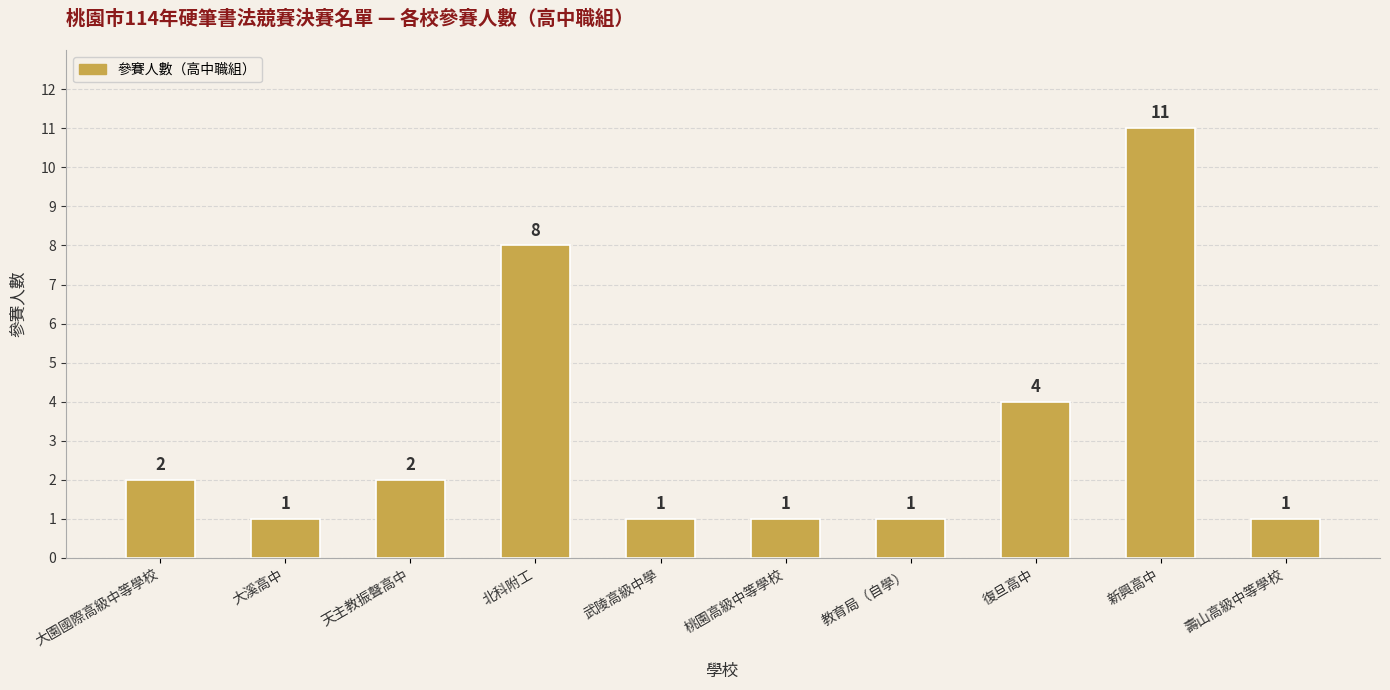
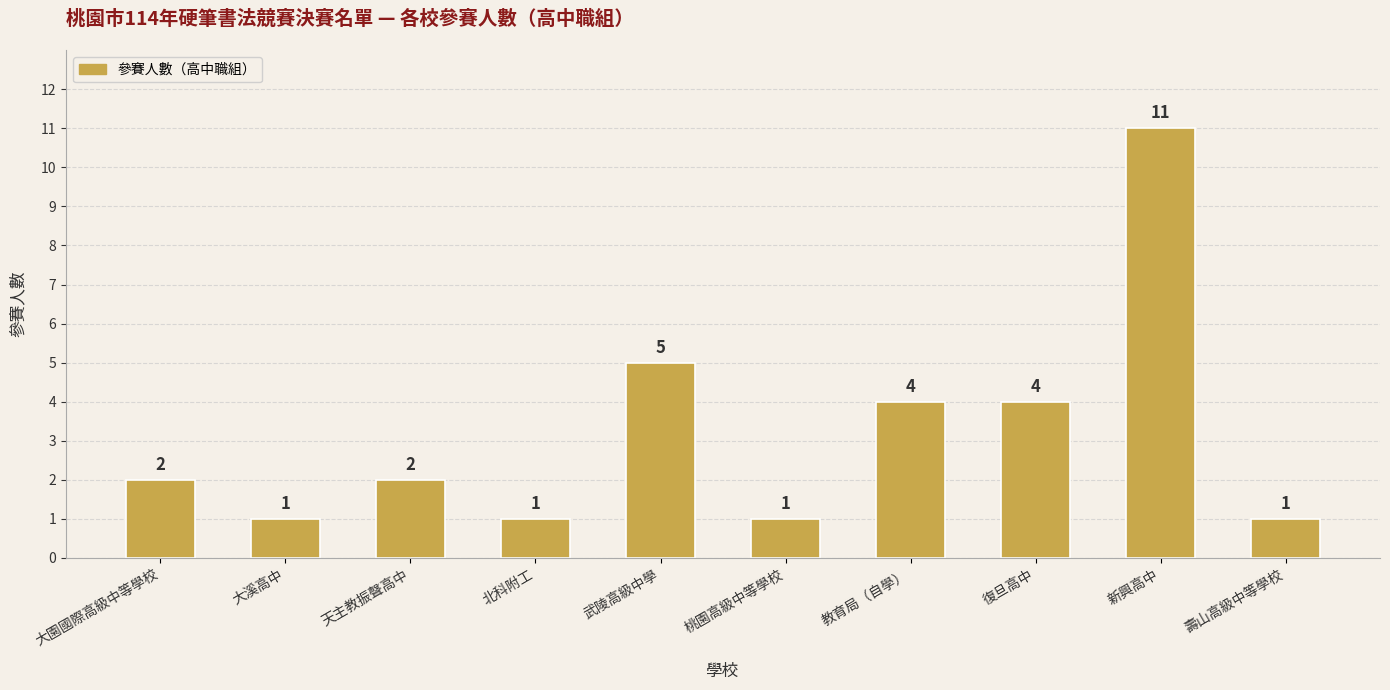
  {
    "大園國際高級中等學校": 2,
    "大溪高中": 1,
    "天主教振聲高中": 2,
-   "北科附工": 8,
-   "武陵高級中學": 1,
+   "北科附工": 1,
+   "武陵高級中學": 5,
    "桃園高級中等學校": 1,
-   "教育局（自學）": 1,
+   "教育局（自學）": 4,
    "復旦高中": 4,
    "新興高中": 11,
    "壽山高級中等學校": 1
  }
